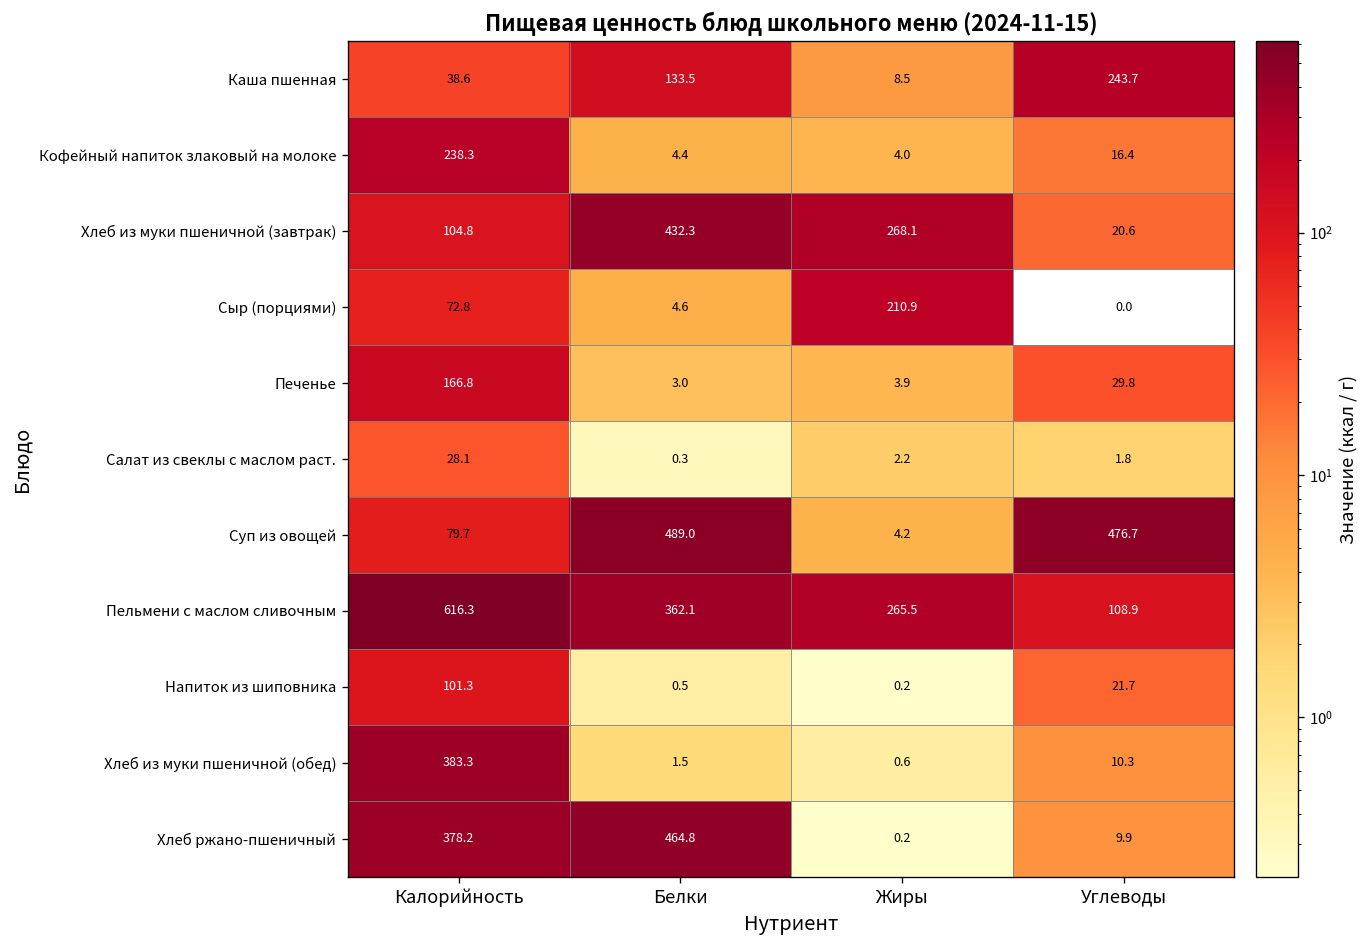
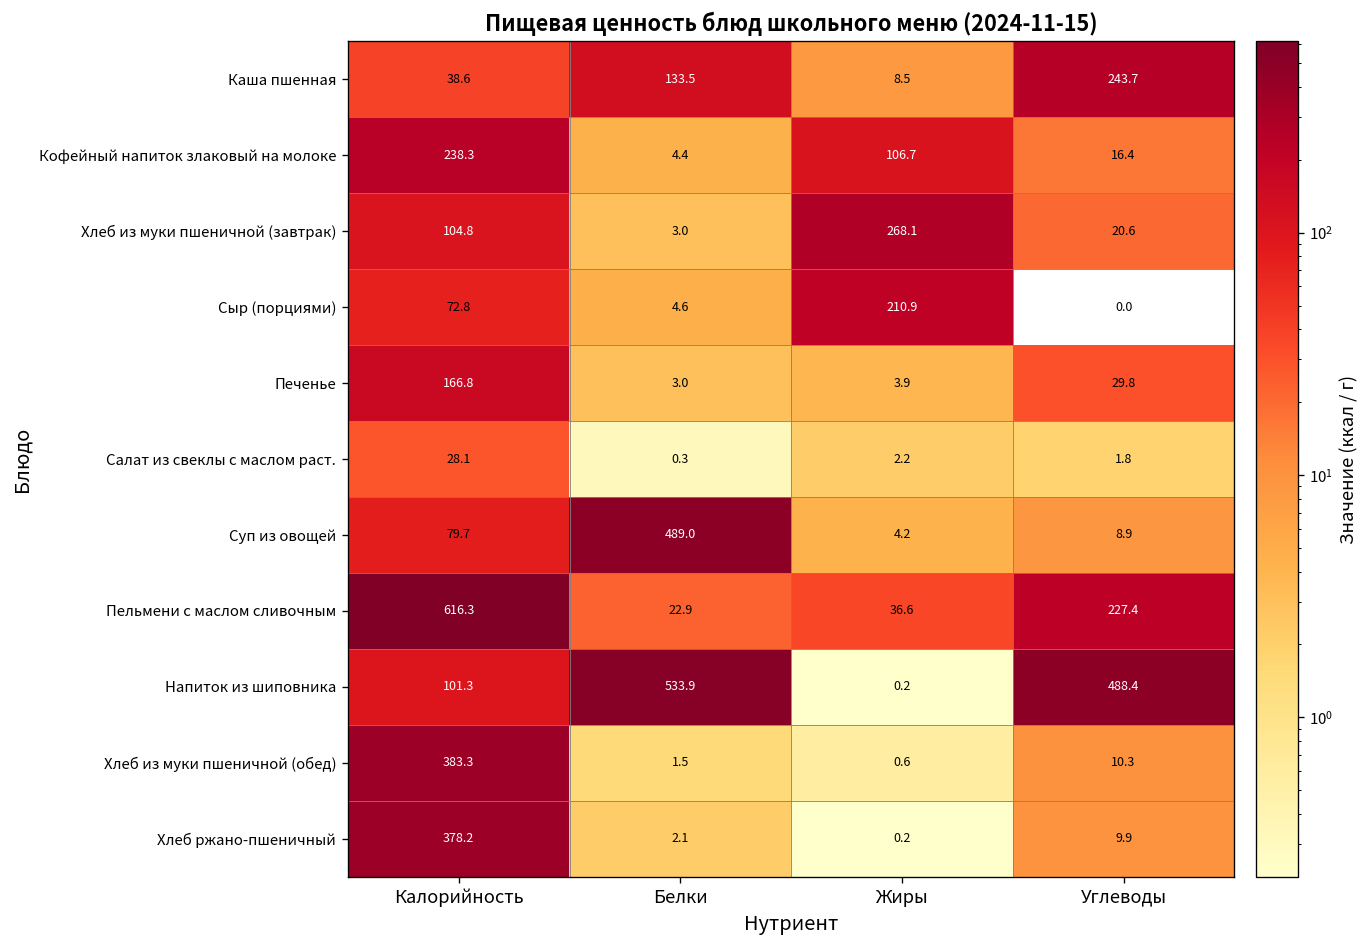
  {
    "Каша пшенная": {
      "Калорийность": 38.6,
      "Белки": 133.5,
      "Жиры": 8.5,
      "Углеводы": 243.7
    },
    "Кофейный напиток злаковый на молоке": {
      "Калорийность": 238.3,
      "Белки": 4.4,
-     "Жиры": 4.0,
+     "Жиры": 106.7,
      "Углеводы": 16.4
    },
    "Хлеб из муки пшеничной (завтрак)": {
      "Калорийность": 104.8,
-     "Белки": 432.3,
+     "Белки": 3.0,
      "Жиры": 268.1,
      "Углеводы": 20.6
    },
    "Сыр (порциями)": {
      "Калорийность": 72.8,
      "Белки": 4.6,
      "Жиры": 210.9,
      "Углеводы": 0.0
    },
    "Печенье": {
      "Калорийность": 166.8,
      "Белки": 3.0,
      "Жиры": 3.9,
      "Углеводы": 29.8
    },
    "Салат из свеклы с маслом раст.": {
      "Калорийность": 28.1,
      "Белки": 0.3,
      "Жиры": 2.2,
      "Углеводы": 1.8
    },
    "Суп из овощей": {
      "Калорийность": 79.7,
      "Белки": 489.0,
      "Жиры": 4.2,
-     "Углеводы": 476.7
+     "Углеводы": 8.9
    },
    "Пельмени с маслом сливочным": {
      "Калорийность": 616.3,
-     "Белки": 362.1,
-     "Жиры": 265.5,
-     "Углеводы": 108.9
+     "Белки": 22.9,
+     "Жиры": 36.6,
+     "Углеводы": 227.4
    },
    "Напиток из шиповника": {
      "Калорийность": 101.3,
-     "Белки": 0.5,
+     "Белки": 533.9,
      "Жиры": 0.2,
-     "Углеводы": 21.7
+     "Углеводы": 488.4
    },
    "Хлеб из муки пшеничной (обед)": {
      "Калорийность": 383.3,
      "Белки": 1.5,
      "Жиры": 0.6,
      "Углеводы": 10.3
    },
    "Хлеб ржано-пшеничный": {
      "Калорийность": 378.2,
-     "Белки": 464.8,
+     "Белки": 2.1,
      "Жиры": 0.2,
      "Углеводы": 9.9
    }
  }
